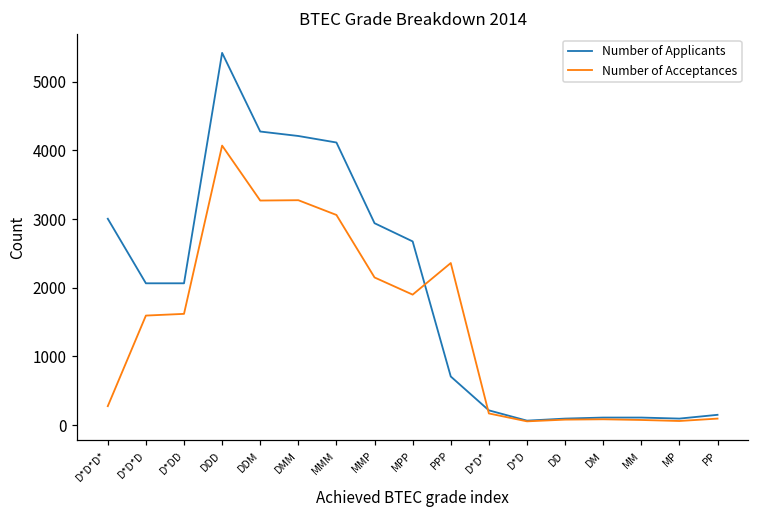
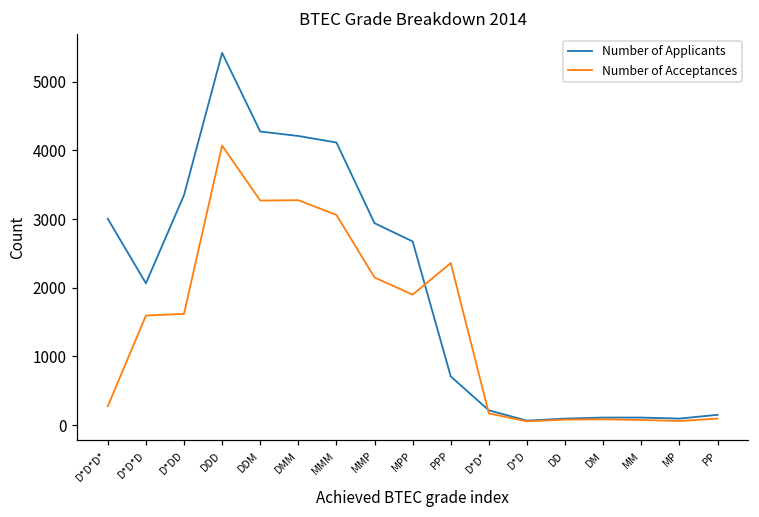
  {
    "Number of Applicants": {
      "D*D*D*": 3000,
      "D*D*D": 2100,
-     "D*DD": 2100,
+     "D*DD": 3300,
      "DDD": 5400,
      "DDM": 4300,
      "DMM": 4200,
      "MMM": 4100,
      "MMP": 2900,
      "MPP": 2700,
      "PPP": 700,
      "D*D*": 200,
      "PP": 200
    },
    "Number of Acceptances": {
      "D*D*D*": 300,
      "D*D*D": 1600,
      "D*DD": 1600,
      "DDD": 4100,
      "DDM": 3300,
      "DMM": 3300,
      "MMM": 3100,
      "MMP": 2200,
      "MPP": 1900,
      "PPP": 2400,
      "D*D*": 200,
      "PP": 100
    }
  }
